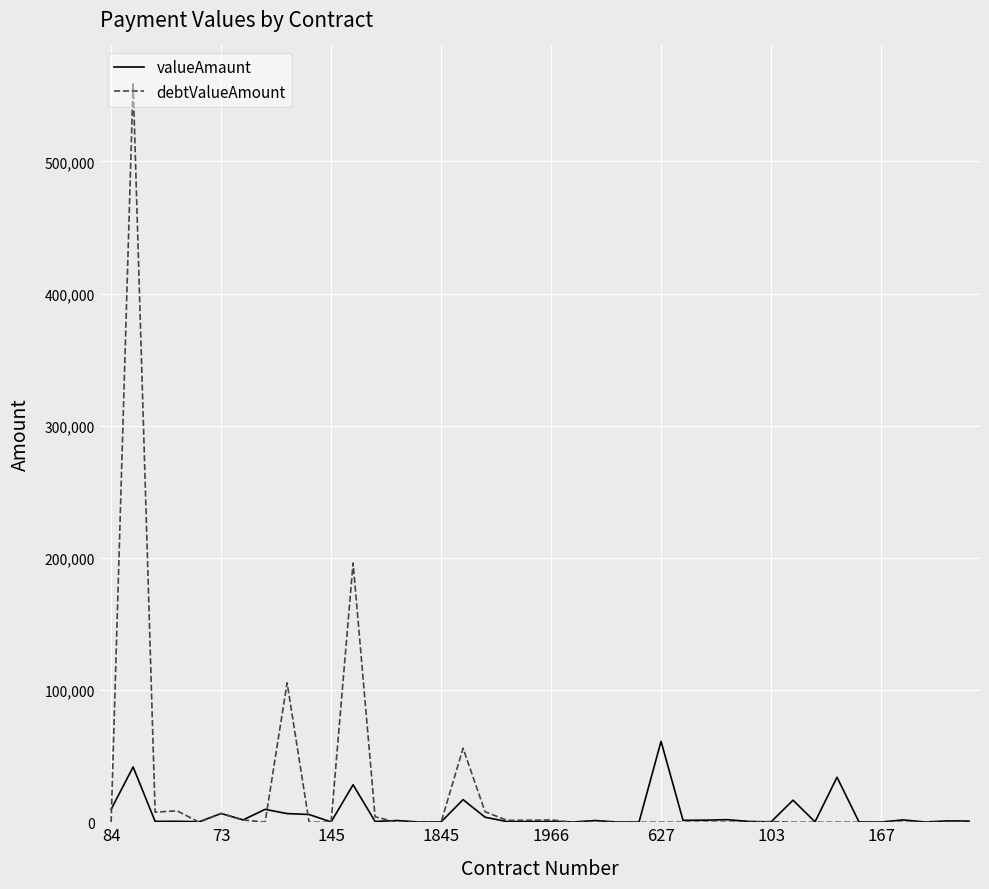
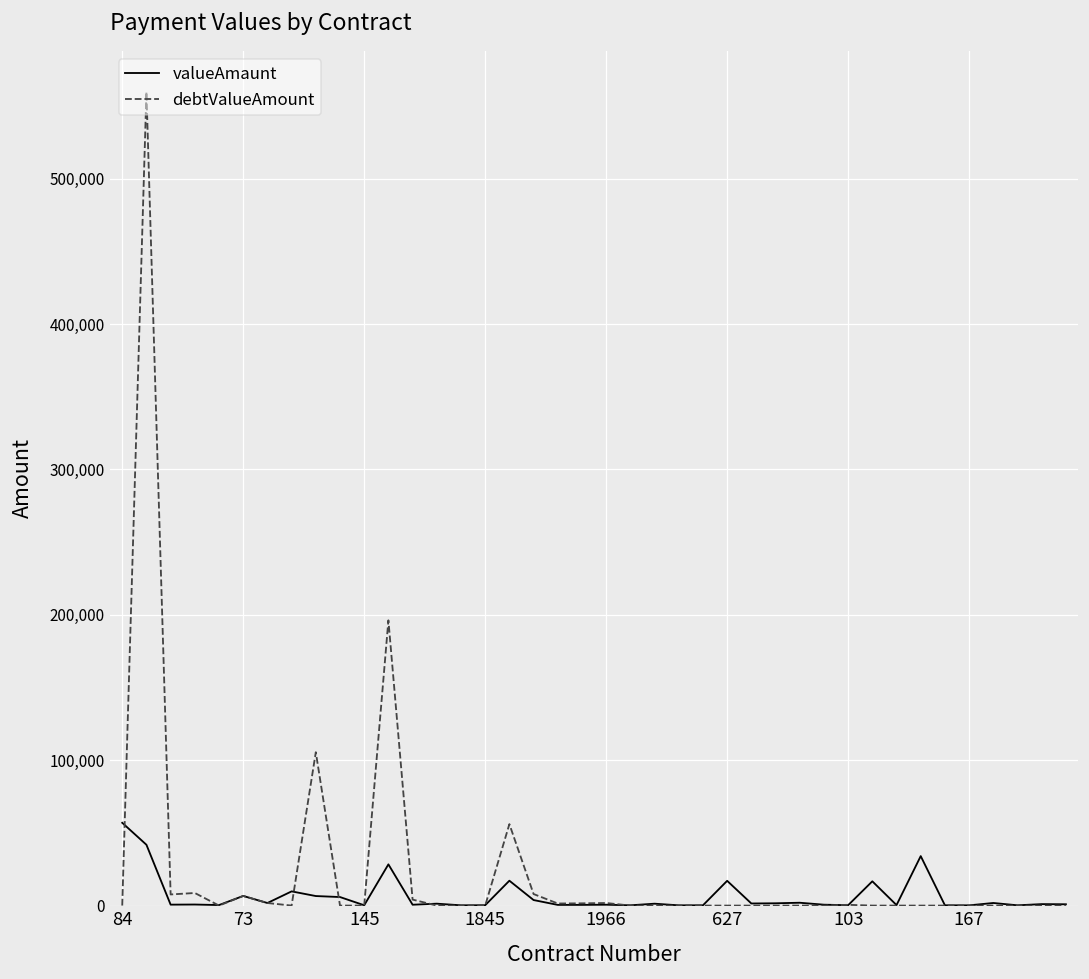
  {
    "valueAmaunt": {
-     "84": "10,000",
-     "627": "61,000"
+     "84": "57,000",
+     "627": "17,000"
    },
    "debtValueAmount": {
      "84": "0",
      "627": "0"
    }
  }
